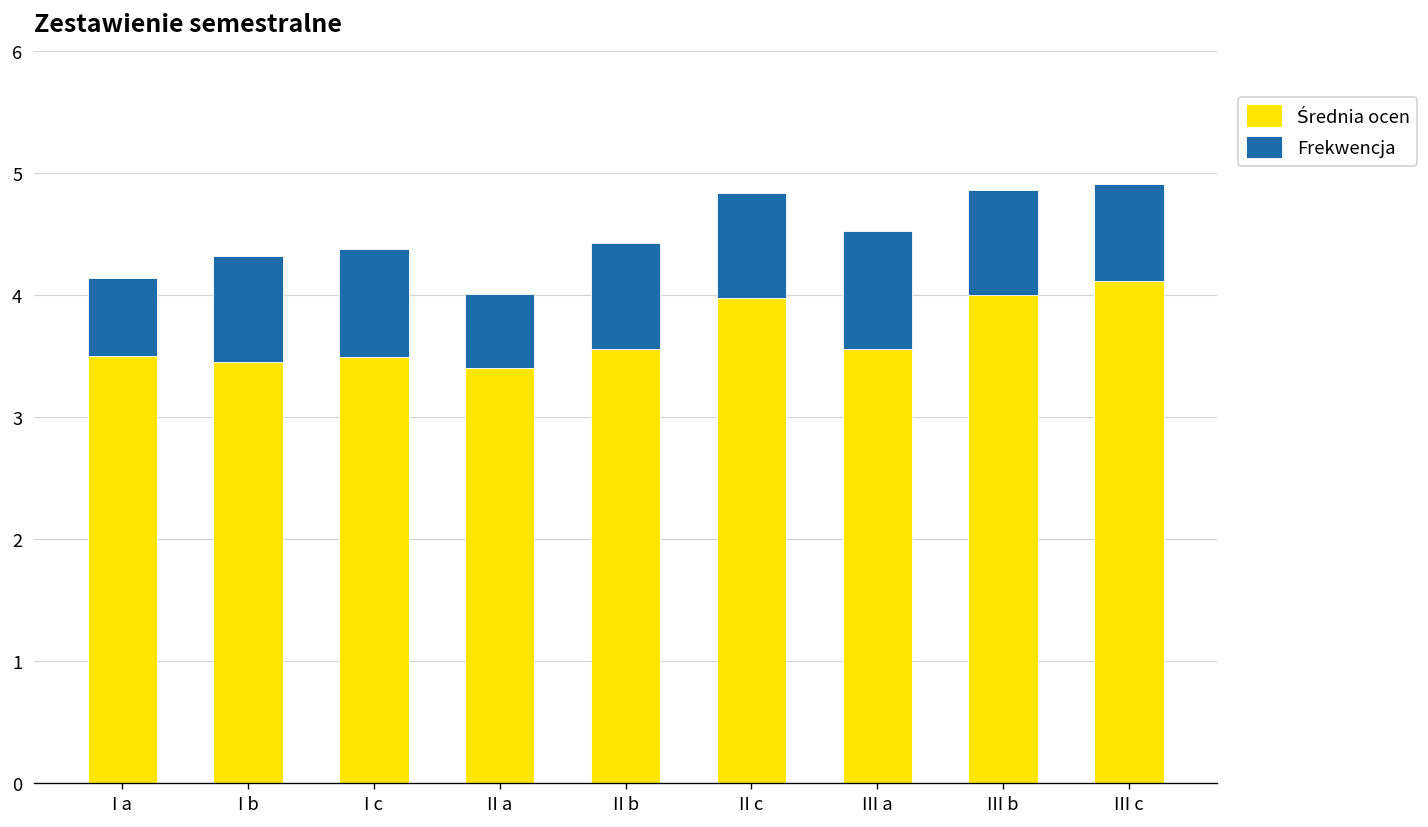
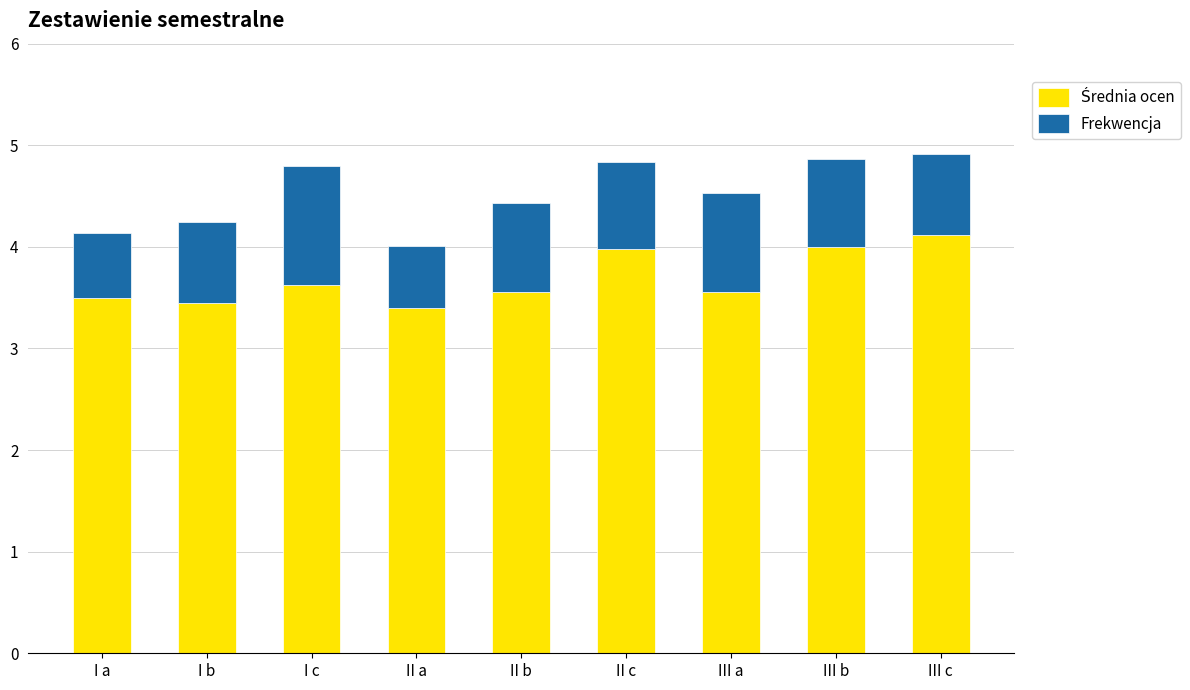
  {
    "Średnia ocen": {
      "I a": 3.50,
      "I b": 3.45,
-     "I c": 3.49,
+     "I c": 3.62,
      "II a": 3.40,
      "II b": 3.56,
      "II c": 3.98,
      "III a": 3.56,
      "III b": 4.00,
      "III c": 4.12
    },
    "Frekwencja": {
      "I a": 0.64,
-     "I b": 0.87,
-     "I c": 0.89,
+     "I b": 0.79,
+     "I c": 1.18,
      "II a": 0.61,
      "II b": 0.87,
      "II c": 0.86,
      "III a": 0.97,
      "III b": 0.86,
      "III c": 0.79
    }
  }
